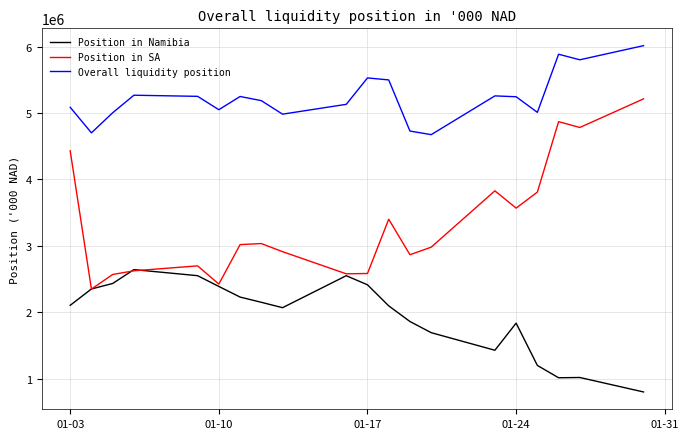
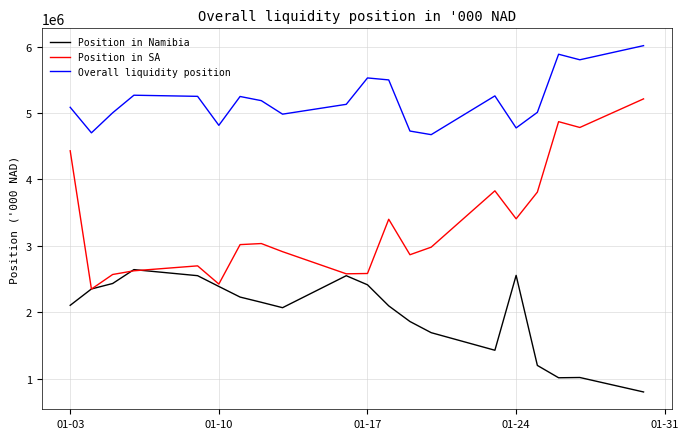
  {
    "Position in Namibia": {
      "01-03": 2100000,
      "01-17": 2400000,
-     "01-24": 1800000
+     "01-24": 2600000
    },
    "Position in SA": {
      "01-03": 4400000,
      "01-17": 2600000,
-     "01-24": 3600000
+     "01-24": 3400000
    },
    "Overall liquidity position": {
      "01-03": 5100000,
-     "01-10": 5000000,
+     "01-10": 4800000,
      "01-17": 5500000,
-     "01-24": 5200000
+     "01-24": 4800000
    }
  }
